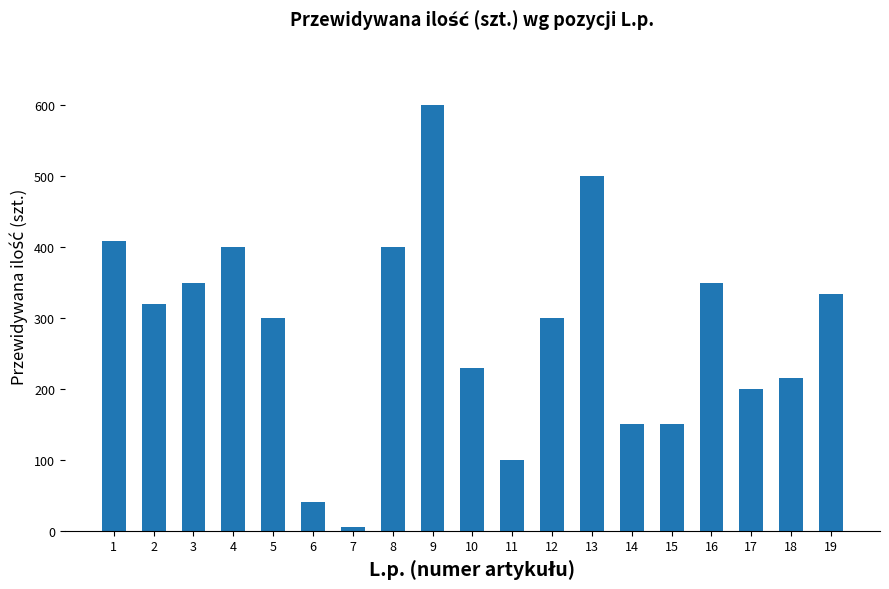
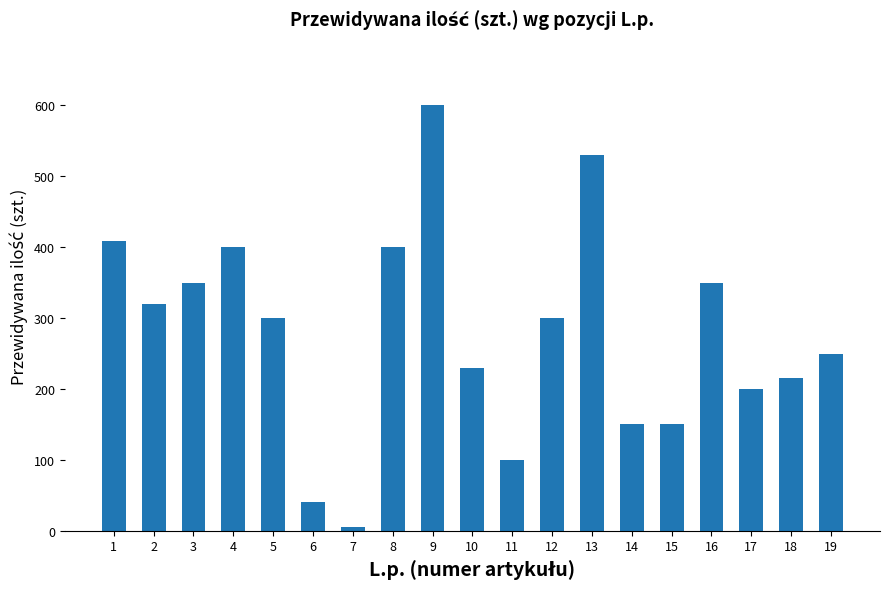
  {
    "1": 410,
    "2": 320,
    "3": 350,
    "4": 400,
    "5": 300,
    "6": 40,
    "7": 10,
    "8": 400,
    "9": 600,
    "10": 230,
    "11": 100,
    "12": 300,
-   "13": 500,
+   "13": 530,
    "14": 150,
    "15": 150,
    "16": 350,
    "17": 200,
    "18": 220,
-   "19": 330
+   "19": 250
  }
